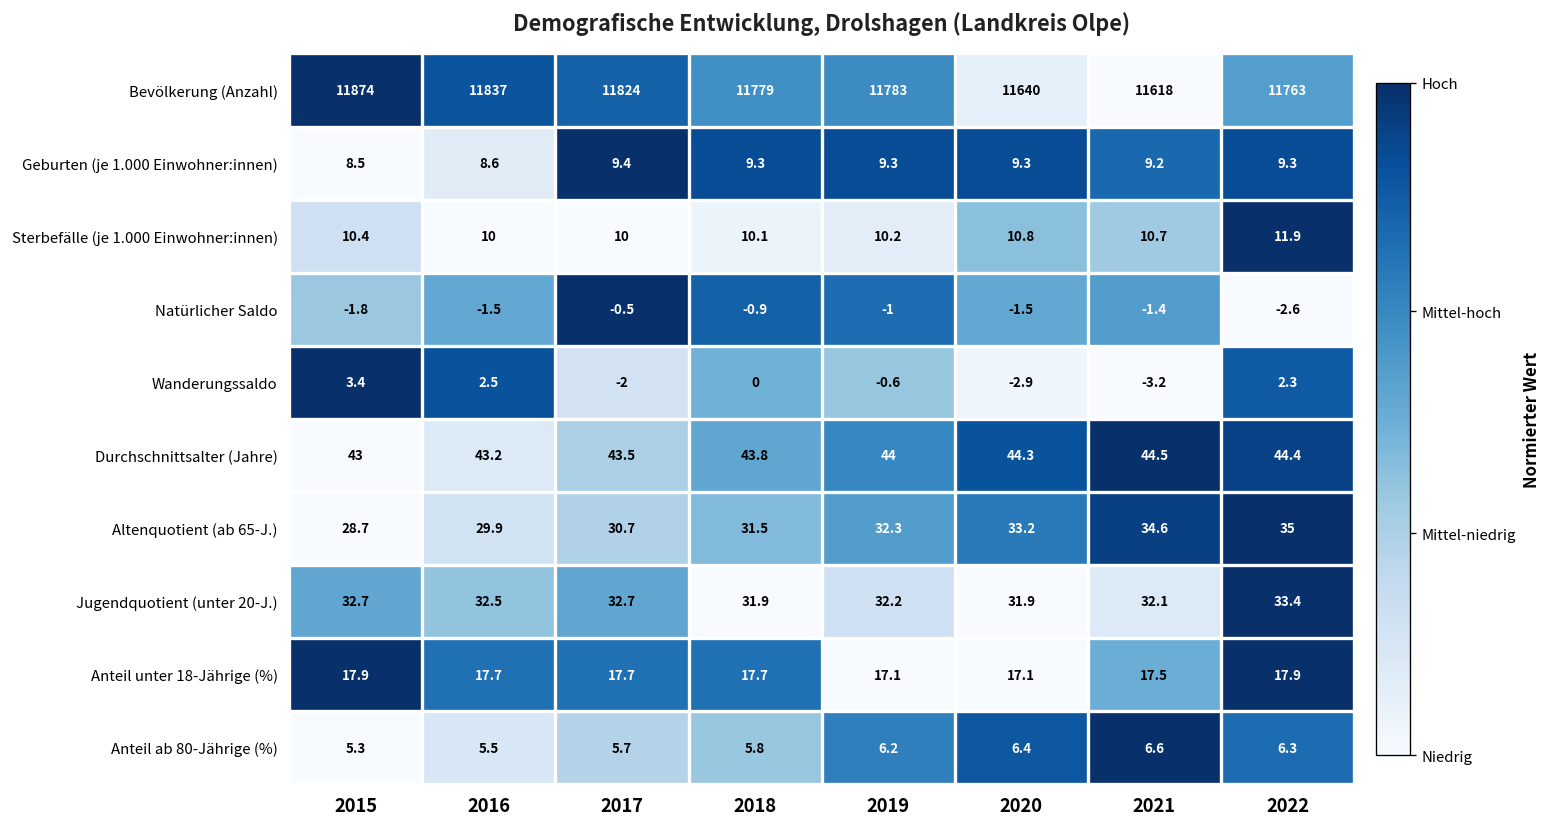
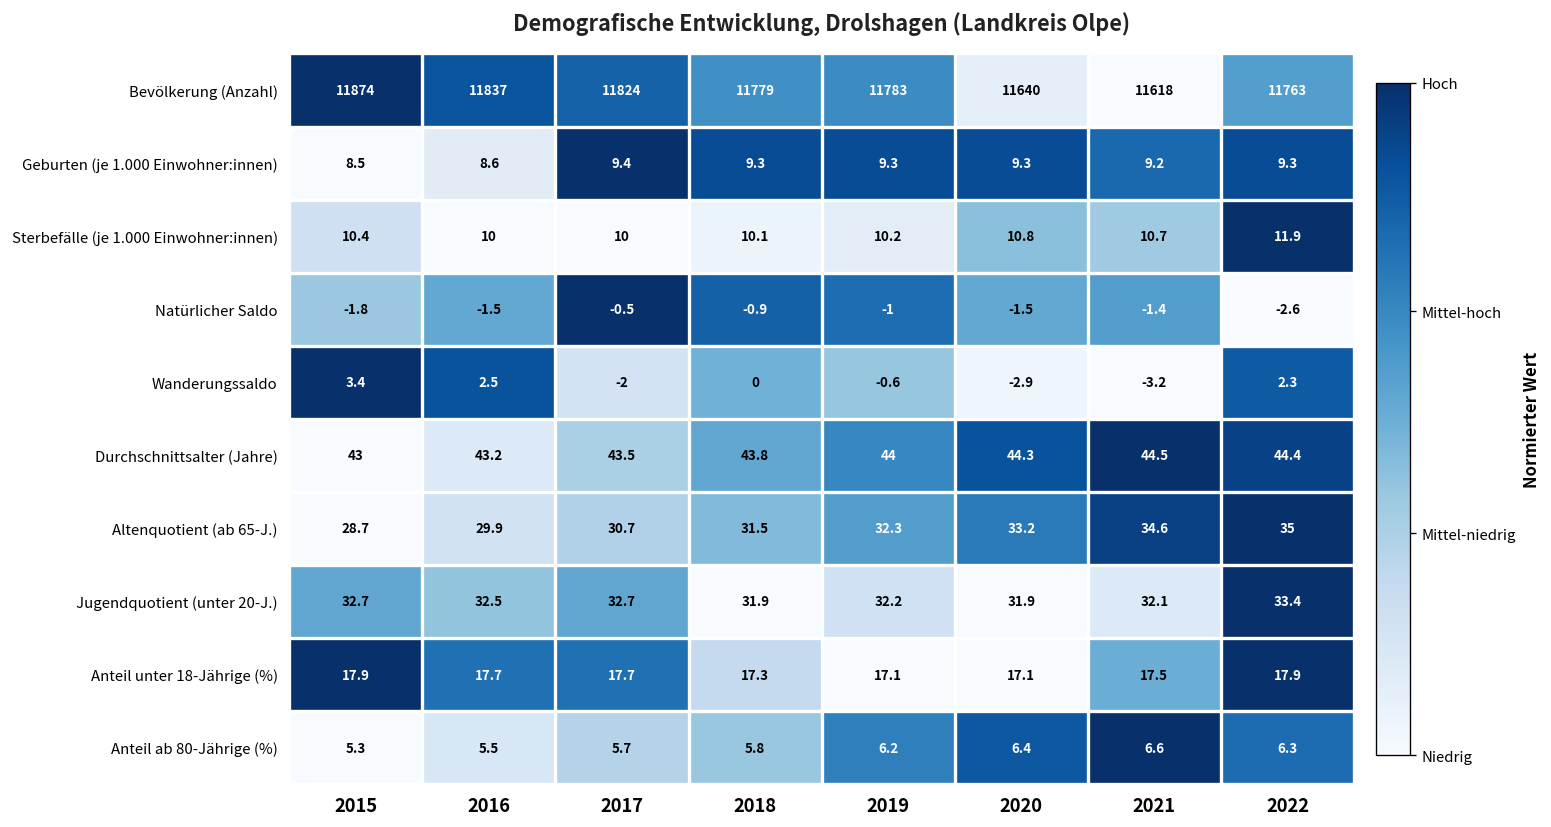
  {
    "Bevölkerung (Anzahl)": {
      "2015": 11874,
      "2016": 11837,
      "2017": 11824,
      "2018": 11779,
      "2019": 11783,
      "2020": 11640,
      "2021": 11618,
      "2022": 11763
    },
    "Geburten (je 1.000 Einwohner:innen)": {
      "2015": 8.5,
      "2016": 8.6,
      "2017": 9.4,
      "2018": 9.3,
      "2019": 9.3,
      "2020": 9.3,
      "2021": 9.2,
      "2022": 9.3
    },
    "Sterbefälle (je 1.000 Einwohner:innen)": {
      "2015": 10.4,
      "2016": 10,
      "2017": 10,
      "2018": 10.1,
      "2019": 10.2,
      "2020": 10.8,
      "2021": 10.7,
      "2022": 11.9
    },
    "Natürlicher Saldo": {
      "2015": -1.8,
      "2016": -1.5,
      "2017": -0.5,
      "2018": -0.9,
      "2019": -1,
      "2020": -1.5,
      "2021": -1.4,
      "2022": -2.6
    },
    "Wanderungssaldo": {
      "2015": 3.4,
      "2016": 2.5,
      "2017": -2,
      "2018": 0,
      "2019": -0.6,
      "2020": -2.9,
      "2021": -3.2,
      "2022": 2.3
    },
    "Durchschnittsalter (Jahre)": {
      "2015": 43,
      "2016": 43.2,
      "2017": 43.5,
      "2018": 43.8,
      "2019": 44,
      "2020": 44.3,
      "2021": 44.5,
      "2022": 44.4
    },
    "Altenquotient (ab 65-J.)": {
      "2015": 28.7,
      "2016": 29.9,
      "2017": 30.7,
      "2018": 31.5,
      "2019": 32.3,
      "2020": 33.2,
      "2021": 34.6,
      "2022": 35
    },
    "Jugendquotient (unter 20-J.)": {
      "2015": 32.7,
      "2016": 32.5,
      "2017": 32.7,
      "2018": 31.9,
      "2019": 32.2,
      "2020": 31.9,
      "2021": 32.1,
      "2022": 33.4
    },
    "Anteil unter 18-Jährige (%)": {
      "2015": 17.9,
      "2016": 17.7,
      "2017": 17.7,
-     "2018": 17.7,
+     "2018": 17.3,
      "2019": 17.1,
      "2020": 17.1,
      "2021": 17.5,
      "2022": 17.9
    },
    "Anteil ab 80-Jährige (%)": {
      "2015": 5.3,
      "2016": 5.5,
      "2017": 5.7,
      "2018": 5.8,
      "2019": 6.2,
      "2020": 6.4,
      "2021": 6.6,
      "2022": 6.3
    }
  }
